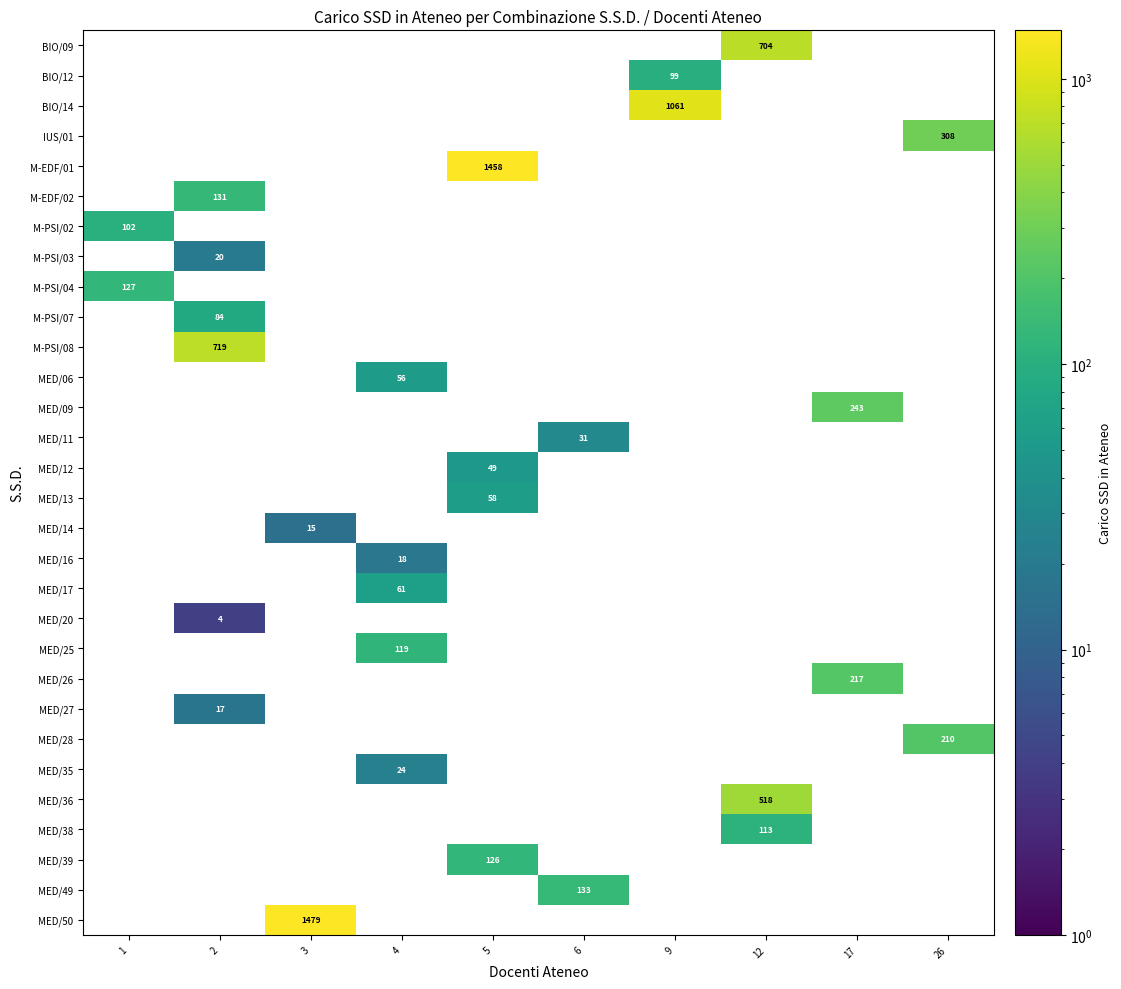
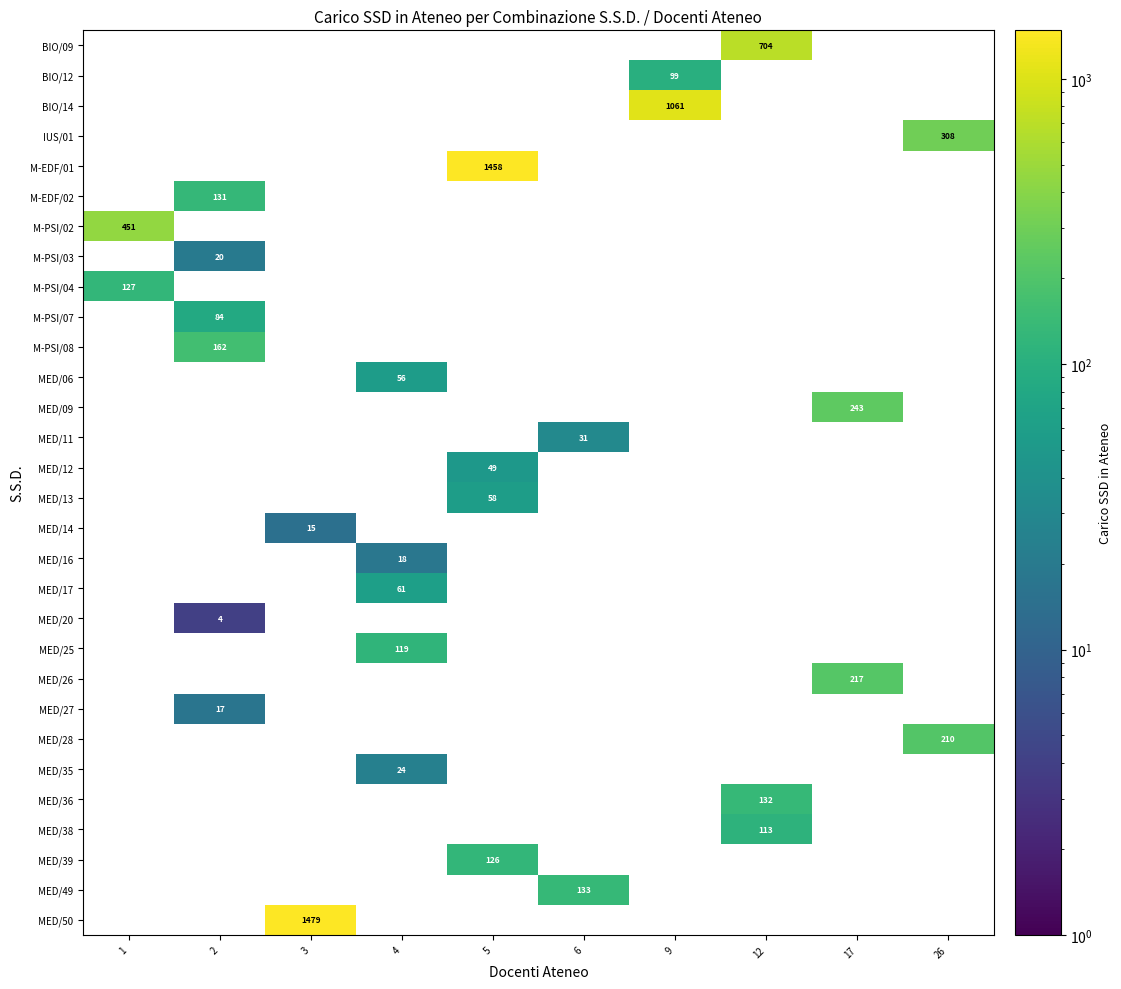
  {
    "BIO/09": {
      "12": 704
    },
    "BIO/12": {
      "9": 99
    },
    "BIO/14": {
      "9": 1061
    },
    "IUS/01": {
      "26": 308
    },
    "M-EDF/01": {
      "5": 1458
    },
    "M-EDF/02": {
      "2": 131
    },
    "M-PSI/02": {
-     "1": 102
+     "1": 451
    },
    "M-PSI/03": {
      "2": 20
    },
    "M-PSI/04": {
      "1": 127
    },
    "M-PSI/07": {
      "2": 84
    },
    "M-PSI/08": {
-     "2": 719
+     "2": 162
    },
    "MED/06": {
      "4": 56
    },
    "MED/09": {
      "17": 243
    },
    "MED/11": {
      "6": 31
    },
    "MED/12": {
      "5": 49
    },
    "MED/13": {
      "5": 58
    },
    "MED/14": {
      "3": 15
    },
    "MED/16": {
      "4": 18
    },
    "MED/17": {
      "4": 61
    },
    "MED/20": {
      "2": 4
    },
    "MED/25": {
      "4": 119
    },
    "MED/26": {
      "17": 217
    },
    "MED/27": {
      "2": 17
    },
    "MED/28": {
      "26": 210
    },
    "MED/35": {
      "4": 24
    },
    "MED/36": {
-     "12": 518
+     "12": 132
    },
    "MED/38": {
      "12": 113
    },
    "MED/39": {
      "5": 126
    },
    "MED/49": {
      "6": 133
    },
    "MED/50": {
      "3": 1479
    }
  }
